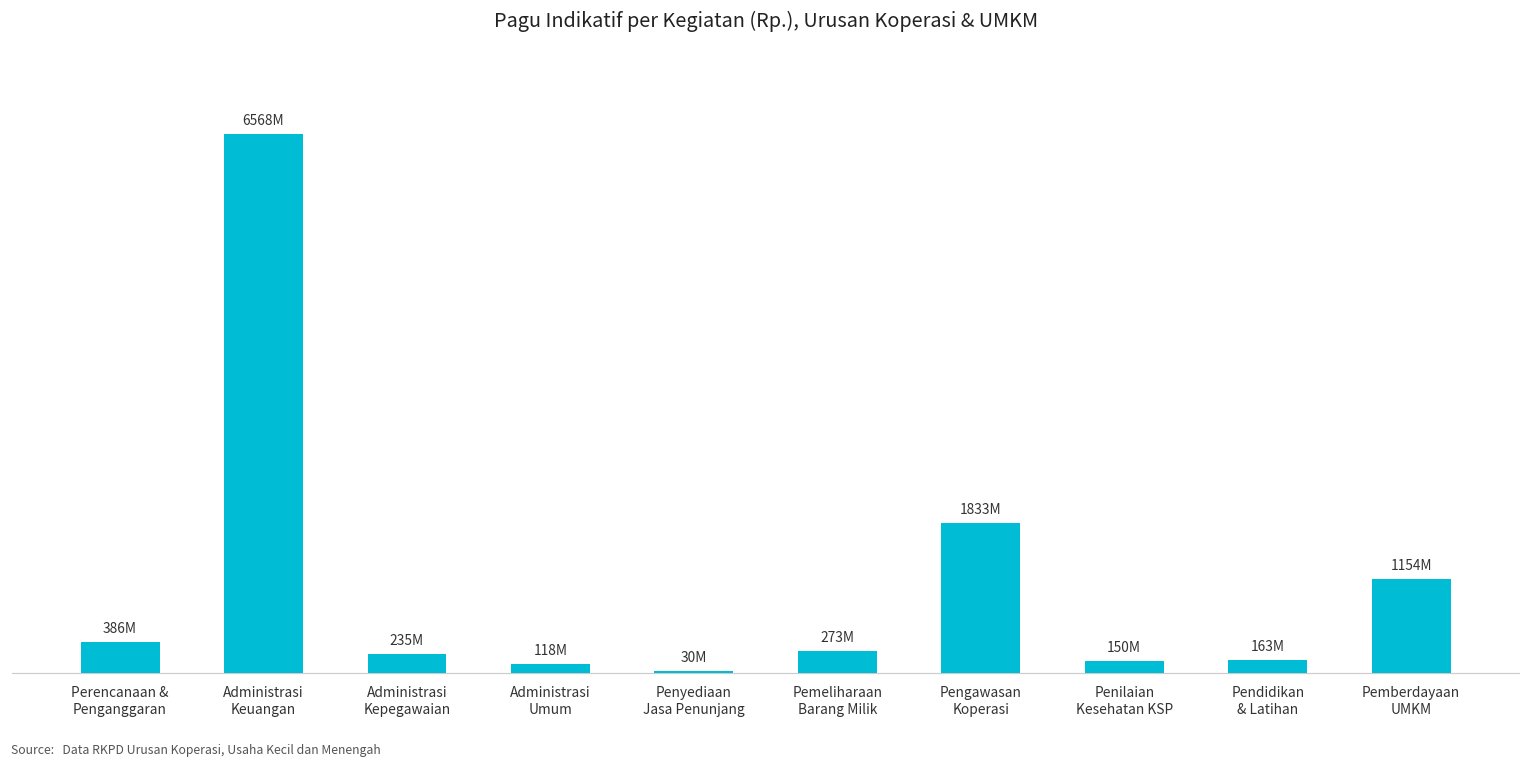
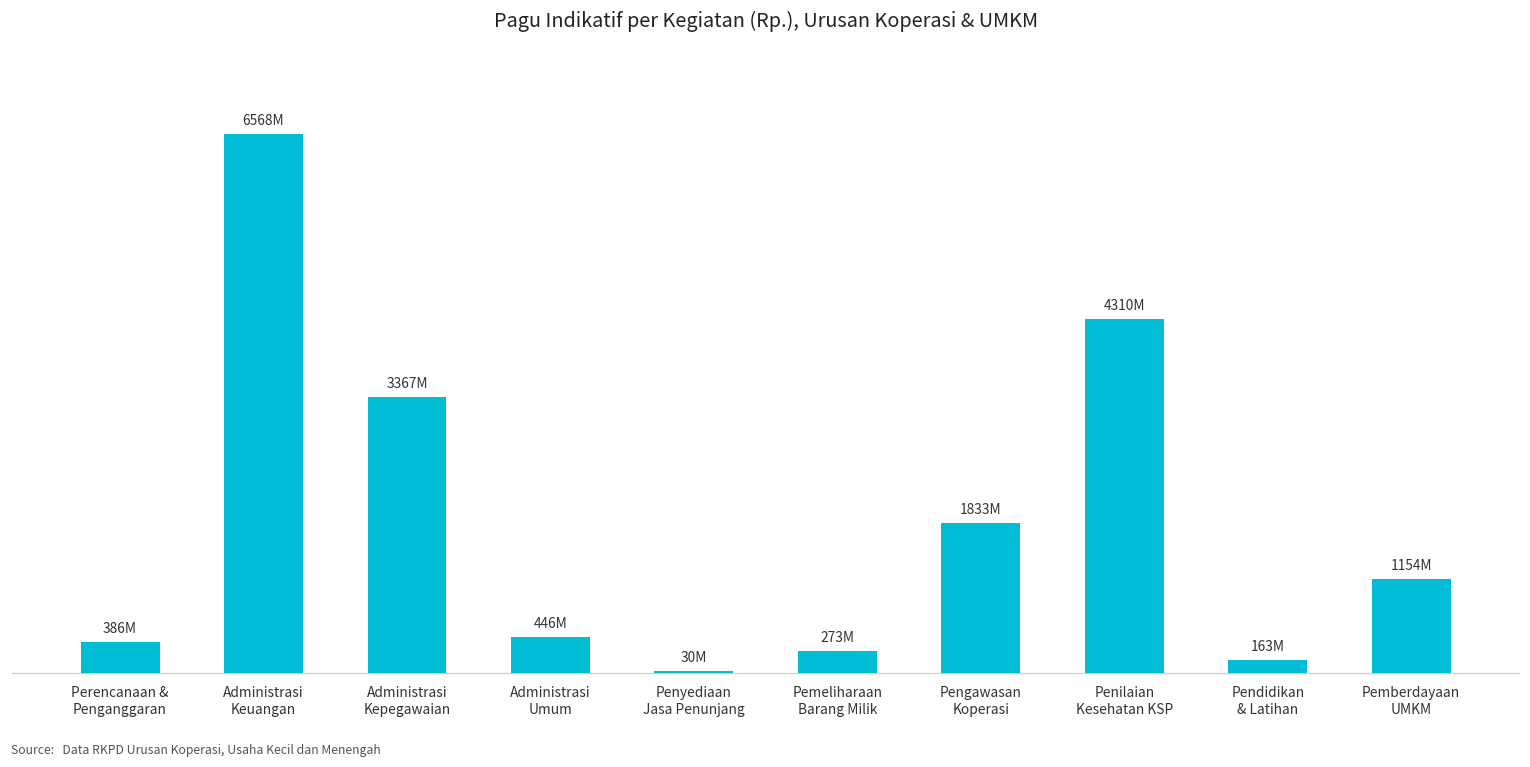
  {
    "Perencanaan & Penganggaran": "386M",
    "Administrasi Keuangan": "6568M",
-   "Administrasi Kepegawaian": "235M",
-   "Administrasi Umum": "118M",
+   "Administrasi Kepegawaian": "3367M",
+   "Administrasi Umum": "446M",
    "Penyediaan Jasa Penunjang": "30M",
    "Pemeliharaan Barang Milik": "273M",
    "Pengawasan Koperasi": "1833M",
-   "Penilaian Kesehatan KSP": "150M",
+   "Penilaian Kesehatan KSP": "4310M",
    "Pendidikan & Latihan": "163M",
    "Pemberdayaan UMKM": "1154M"
  }
